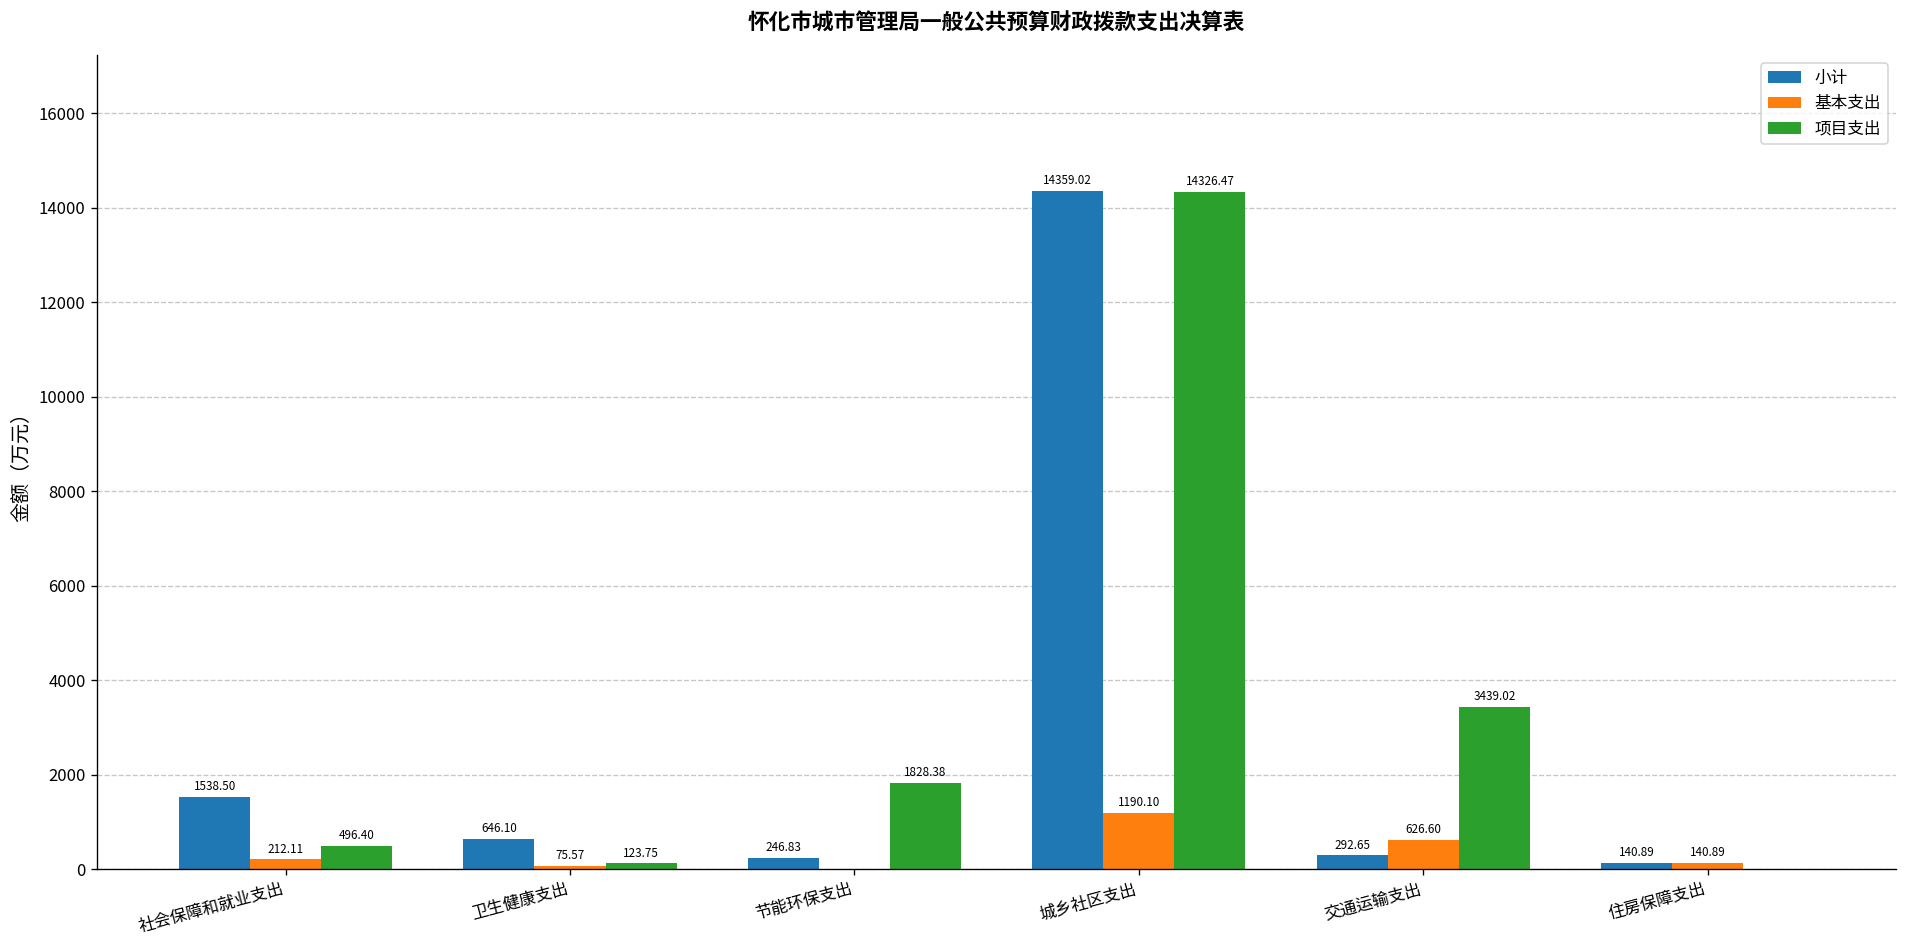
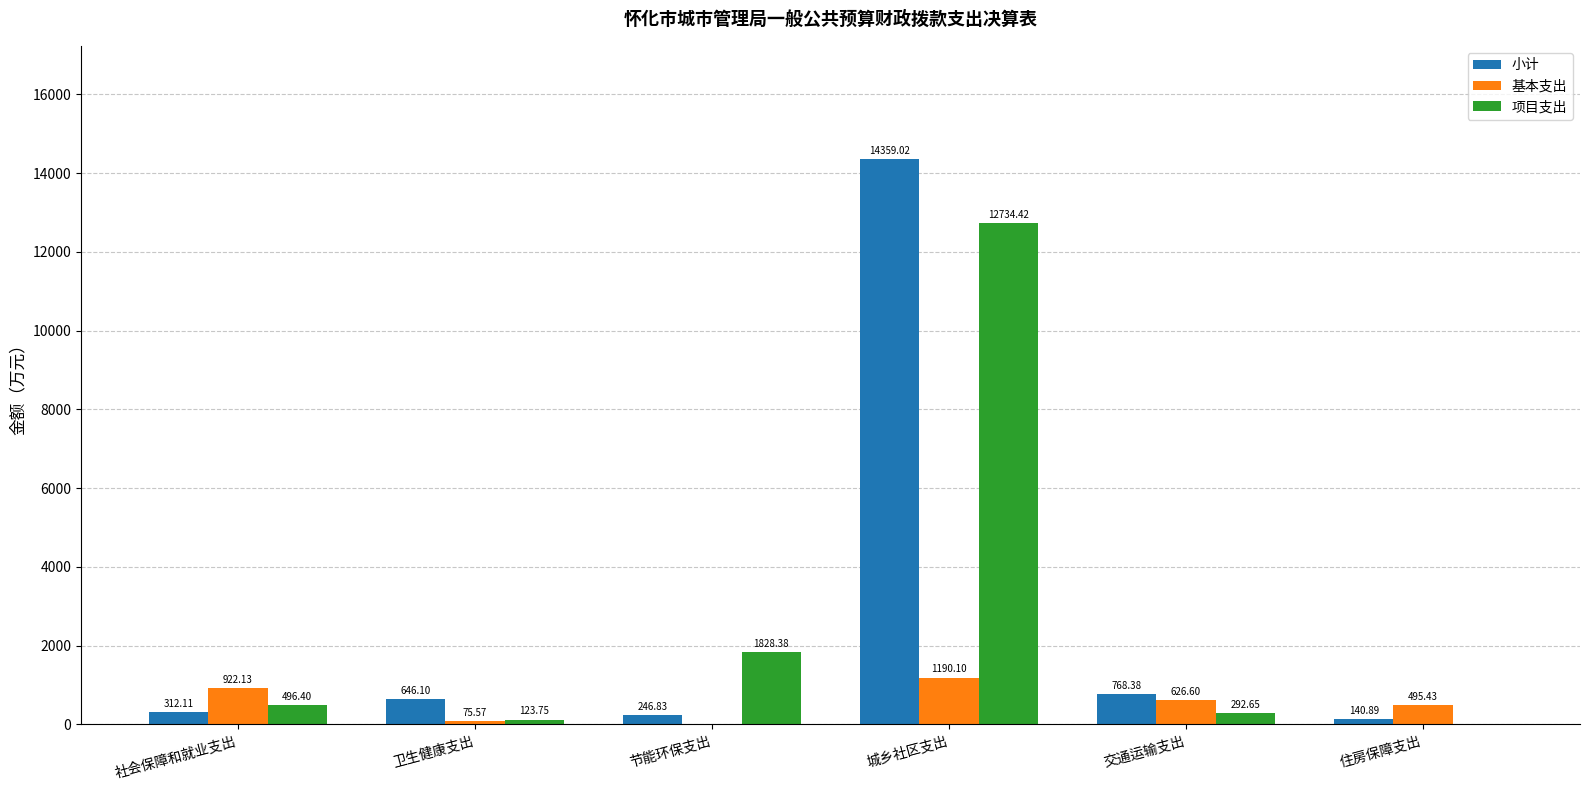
  {
    "小计": {
-     "社会保障和就业支出": 1538.50,
+     "社会保障和就业支出": 312.11,
      "卫生健康支出": 646.10,
      "节能环保支出": 246.83,
      "城乡社区支出": 14359.02,
-     "交通运输支出": 292.65,
+     "交通运输支出": 768.38,
      "住房保障支出": 140.89
    },
    "基本支出": {
-     "社会保障和就业支出": 212.11,
+     "社会保障和就业支出": 922.13,
      "卫生健康支出": 75.57,
      "城乡社区支出": 1190.10,
      "交通运输支出": 626.60,
-     "住房保障支出": 140.89
+     "住房保障支出": 495.43
    },
    "项目支出": {
      "社会保障和就业支出": 496.40,
      "卫生健康支出": 123.75,
      "节能环保支出": 1828.38,
-     "城乡社区支出": 14326.47,
-     "交通运输支出": 3439.02
+     "城乡社区支出": 12734.42,
+     "交通运输支出": 292.65
    }
  }
